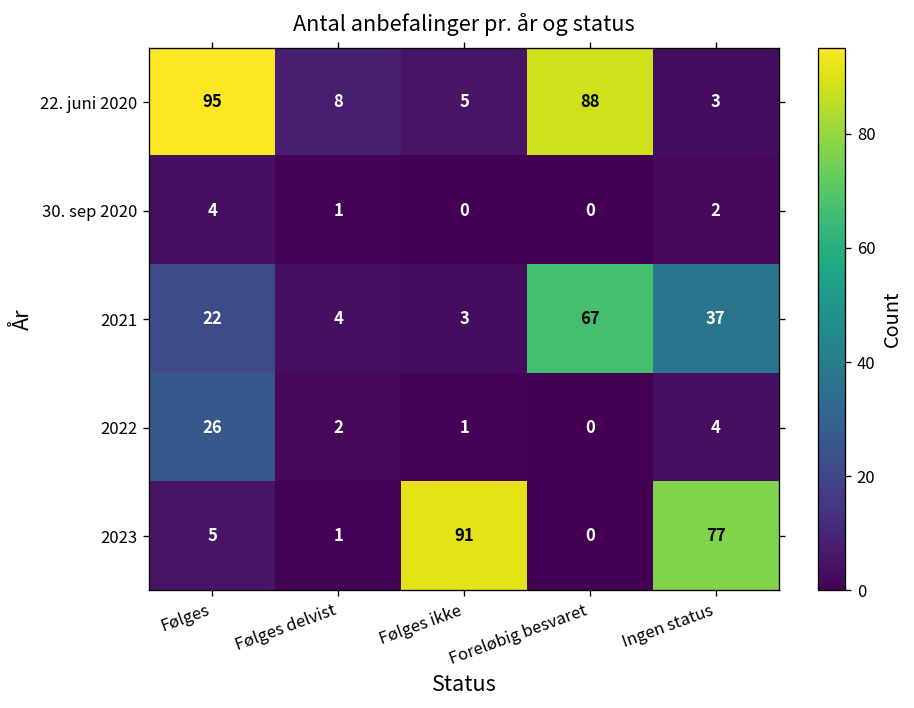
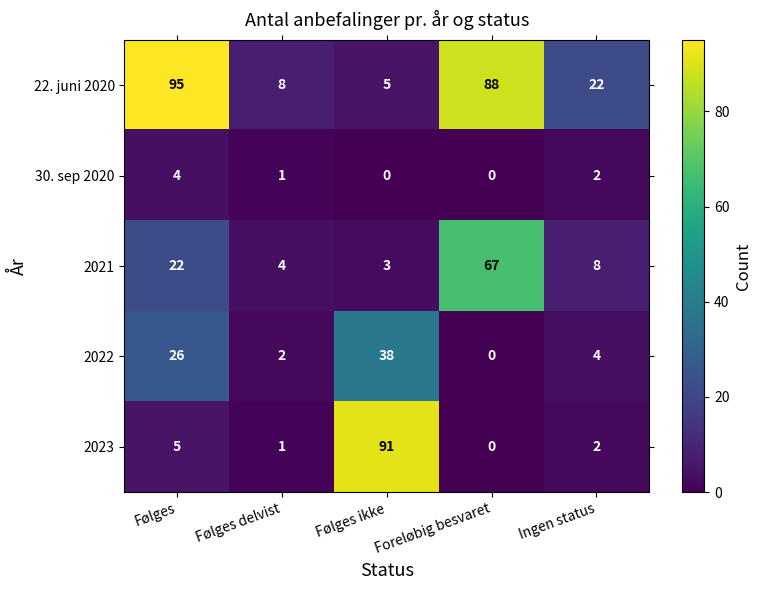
  {
    "22. juni 2020": {
      "Følges": 95,
      "Følges delvist": 8,
      "Følges ikke": 5,
      "Foreløbig besvaret": 88,
-     "Ingen status": 3
+     "Ingen status": 22
    },
    "30. sep 2020": {
      "Følges": 4,
      "Følges delvist": 1,
      "Følges ikke": 0,
      "Foreløbig besvaret": 0,
      "Ingen status": 2
    },
    "2021": {
      "Følges": 22,
      "Følges delvist": 4,
      "Følges ikke": 3,
      "Foreløbig besvaret": 67,
-     "Ingen status": 37
+     "Ingen status": 8
    },
    "2022": {
      "Følges": 26,
      "Følges delvist": 2,
-     "Følges ikke": 1,
+     "Følges ikke": 38,
      "Foreløbig besvaret": 0,
      "Ingen status": 4
    },
    "2023": {
      "Følges": 5,
      "Følges delvist": 1,
      "Følges ikke": 91,
      "Foreløbig besvaret": 0,
-     "Ingen status": 77
+     "Ingen status": 2
    }
  }
